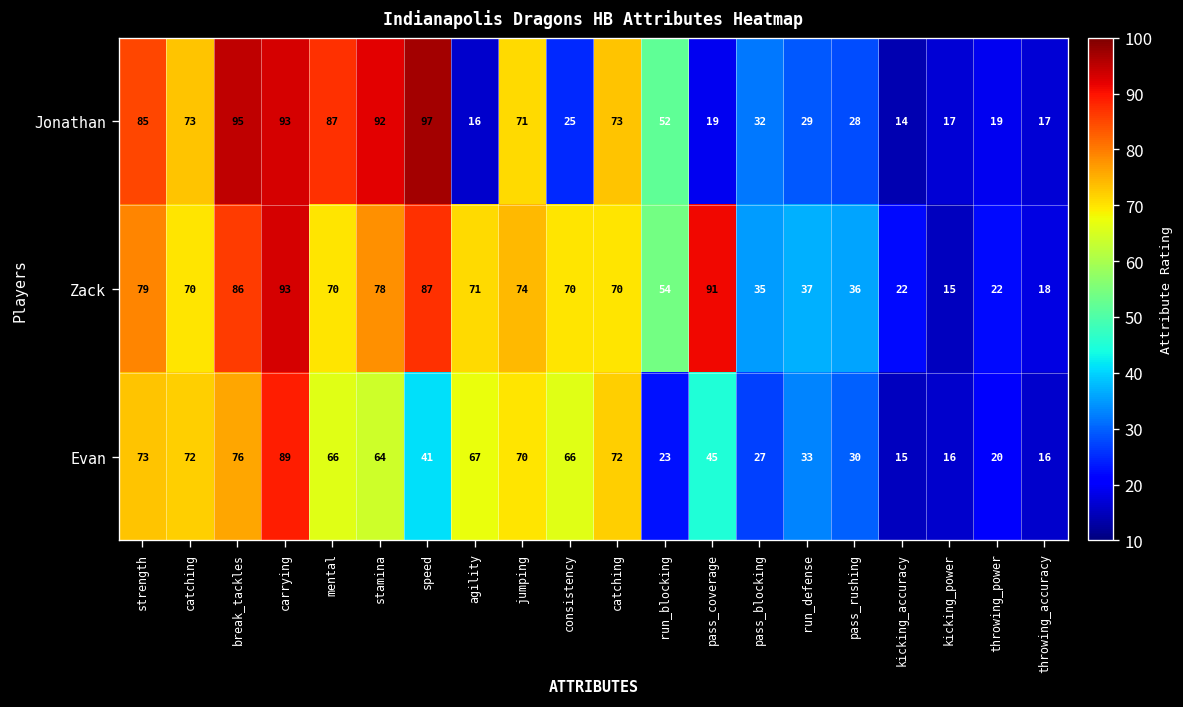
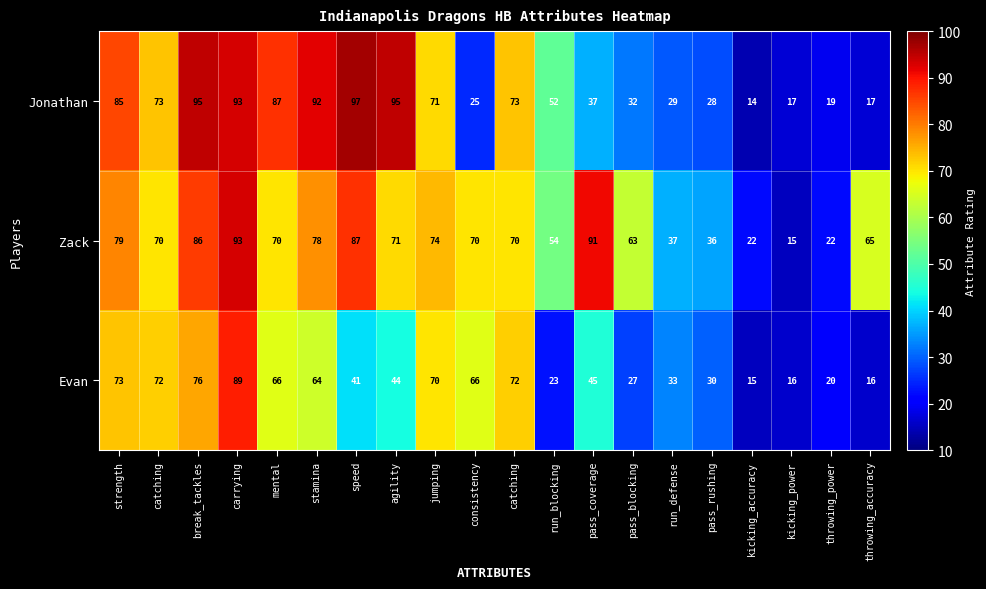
  {
    "Jonathan": {
      "strength": 85,
      "break_tackles": 95,
      "carrying": 93,
      "mental": 87,
      "stamina": 92,
      "speed": 97,
-     "agility": 16,
+     "agility": 95,
      "jumping": 71,
      "consistency": 25,
      "run_blocking": 52,
-     "pass_coverage": 19,
+     "pass_coverage": 37,
      "pass_blocking": 32,
      "run_defense": 29,
      "pass_rushing": 28,
      "kicking_accuracy": 14,
      "kicking_power": 17,
      "throwing_power": 19,
      "throwing_accuracy": 17
    },
    "Zack": {
      "strength": 79,
      "break_tackles": 86,
      "carrying": 93,
      "mental": 70,
      "stamina": 78,
      "speed": 87,
      "agility": 71,
      "jumping": 74,
      "consistency": 70,
      "run_blocking": 54,
      "pass_coverage": 91,
-     "pass_blocking": 35,
+     "pass_blocking": 63,
      "run_defense": 37,
      "pass_rushing": 36,
      "kicking_accuracy": 22,
      "kicking_power": 15,
      "throwing_power": 22,
-     "throwing_accuracy": 18
+     "throwing_accuracy": 65
    },
    "Evan": {
      "strength": 73,
      "break_tackles": 76,
      "carrying": 89,
      "mental": 66,
      "stamina": 64,
      "speed": 41,
-     "agility": 67,
+     "agility": 44,
      "jumping": 70,
      "consistency": 66,
      "run_blocking": 23,
      "pass_coverage": 45,
      "pass_blocking": 27,
      "run_defense": 33,
      "pass_rushing": 30,
      "kicking_accuracy": 15,
      "kicking_power": 16,
      "throwing_power": 20,
      "throwing_accuracy": 16
    }
  }
